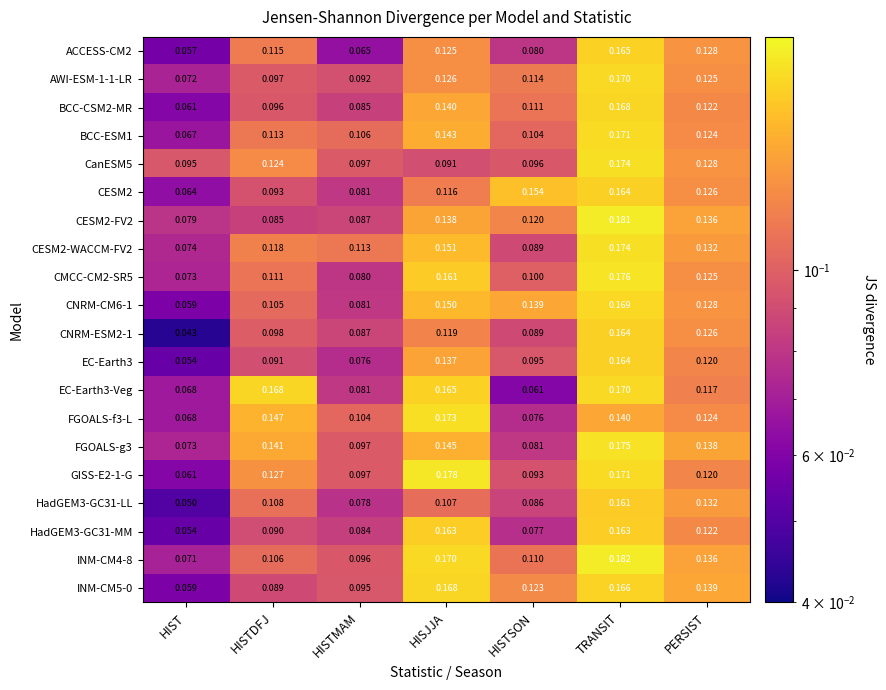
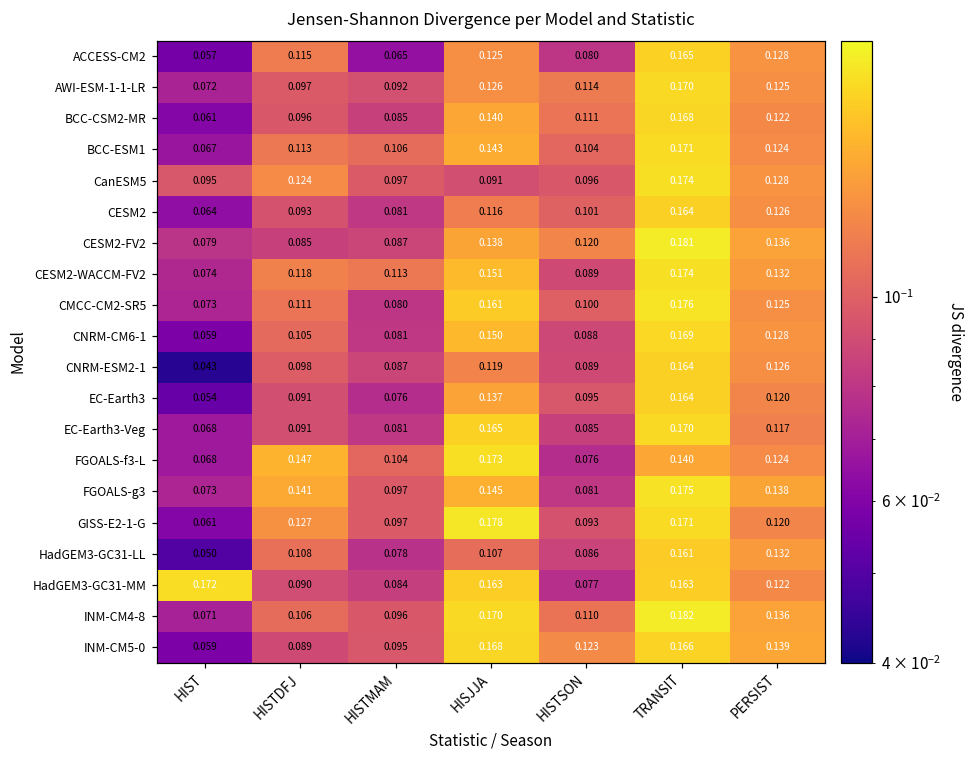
  {
    "ACCESS-CM2": {
      "HIST": 0.057,
      "HISTDFJ": 0.115,
      "HISTMAM": 0.065,
      "HISJJA": 0.125,
      "HISTSON": 0.080,
      "TRANSIT": 0.165,
      "PERSIST": 0.128
    },
    "AWI-ESM-1-1-LR": {
      "HIST": 0.072,
      "HISTDFJ": 0.097,
      "HISTMAM": 0.092,
      "HISJJA": 0.126,
      "HISTSON": 0.114,
      "TRANSIT": 0.170,
      "PERSIST": 0.125
    },
    "BCC-CSM2-MR": {
      "HIST": 0.061,
      "HISTDFJ": 0.096,
      "HISTMAM": 0.085,
      "HISJJA": 0.140,
      "HISTSON": 0.111,
      "TRANSIT": 0.168,
      "PERSIST": 0.122
    },
    "BCC-ESM1": {
      "HIST": 0.067,
      "HISTDFJ": 0.113,
      "HISTMAM": 0.106,
      "HISJJA": 0.143,
      "HISTSON": 0.104,
      "TRANSIT": 0.171,
      "PERSIST": 0.124
    },
    "CanESM5": {
      "HIST": 0.095,
      "HISTDFJ": 0.124,
      "HISTMAM": 0.097,
      "HISJJA": 0.091,
      "HISTSON": 0.096,
      "TRANSIT": 0.174,
      "PERSIST": 0.128
    },
    "CESM2": {
      "HIST": 0.064,
      "HISTDFJ": 0.093,
      "HISTMAM": 0.081,
      "HISJJA": 0.116,
-     "HISTSON": 0.154,
+     "HISTSON": 0.101,
      "TRANSIT": 0.164,
      "PERSIST": 0.126
    },
    "CESM2-FV2": {
      "HIST": 0.079,
      "HISTDFJ": 0.085,
      "HISTMAM": 0.087,
      "HISJJA": 0.138,
      "HISTSON": 0.120,
      "TRANSIT": 0.181,
      "PERSIST": 0.136
    },
    "CESM2-WACCM-FV2": {
      "HIST": 0.074,
      "HISTDFJ": 0.118,
      "HISTMAM": 0.113,
      "HISJJA": 0.151,
      "HISTSON": 0.089,
      "TRANSIT": 0.174,
      "PERSIST": 0.132
    },
    "CMCC-CM2-SR5": {
      "HIST": 0.073,
      "HISTDFJ": 0.111,
      "HISTMAM": 0.080,
      "HISJJA": 0.161,
      "HISTSON": 0.100,
      "TRANSIT": 0.176,
      "PERSIST": 0.125
    },
    "CNRM-CM6-1": {
      "HIST": 0.059,
      "HISTDFJ": 0.105,
      "HISTMAM": 0.081,
      "HISJJA": 0.150,
-     "HISTSON": 0.139,
+     "HISTSON": 0.088,
      "TRANSIT": 0.169,
      "PERSIST": 0.128
    },
    "CNRM-ESM2-1": {
      "HIST": 0.043,
      "HISTDFJ": 0.098,
      "HISTMAM": 0.087,
      "HISJJA": 0.119,
      "HISTSON": 0.089,
      "TRANSIT": 0.164,
      "PERSIST": 0.126
    },
    "EC-Earth3": {
      "HIST": 0.054,
      "HISTDFJ": 0.091,
      "HISTMAM": 0.076,
      "HISJJA": 0.137,
      "HISTSON": 0.095,
      "TRANSIT": 0.164,
      "PERSIST": 0.120
    },
    "EC-Earth3-Veg": {
      "HIST": 0.068,
-     "HISTDFJ": 0.168,
+     "HISTDFJ": 0.091,
      "HISTMAM": 0.081,
      "HISJJA": 0.165,
-     "HISTSON": 0.061,
+     "HISTSON": 0.085,
      "TRANSIT": 0.170,
      "PERSIST": 0.117
    },
    "FGOALS-f3-L": {
      "HIST": 0.068,
      "HISTDFJ": 0.147,
      "HISTMAM": 0.104,
      "HISJJA": 0.173,
      "HISTSON": 0.076,
      "TRANSIT": 0.140,
      "PERSIST": 0.124
    },
    "FGOALS-g3": {
      "HIST": 0.073,
      "HISTDFJ": 0.141,
      "HISTMAM": 0.097,
      "HISJJA": 0.145,
      "HISTSON": 0.081,
      "TRANSIT": 0.175,
      "PERSIST": 0.138
    },
    "GISS-E2-1-G": {
      "HIST": 0.061,
      "HISTDFJ": 0.127,
      "HISTMAM": 0.097,
      "HISJJA": 0.178,
      "HISTSON": 0.093,
      "TRANSIT": 0.171,
      "PERSIST": 0.120
    },
    "HadGEM3-GC31-LL": {
      "HIST": 0.050,
      "HISTDFJ": 0.108,
      "HISTMAM": 0.078,
      "HISJJA": 0.107,
      "HISTSON": 0.086,
      "TRANSIT": 0.161,
      "PERSIST": 0.132
    },
    "HadGEM3-GC31-MM": {
-     "HIST": 0.054,
+     "HIST": 0.172,
      "HISTDFJ": 0.090,
      "HISTMAM": 0.084,
      "HISJJA": 0.163,
      "HISTSON": 0.077,
      "TRANSIT": 0.163,
      "PERSIST": 0.122
    },
    "INM-CM4-8": {
      "HIST": 0.071,
      "HISTDFJ": 0.106,
      "HISTMAM": 0.096,
      "HISJJA": 0.170,
      "HISTSON": 0.110,
      "TRANSIT": 0.182,
      "PERSIST": 0.136
    },
    "INM-CM5-0": {
      "HIST": 0.059,
      "HISTDFJ": 0.089,
      "HISTMAM": 0.095,
      "HISJJA": 0.168,
      "HISTSON": 0.123,
      "TRANSIT": 0.166,
      "PERSIST": 0.139
    }
  }
